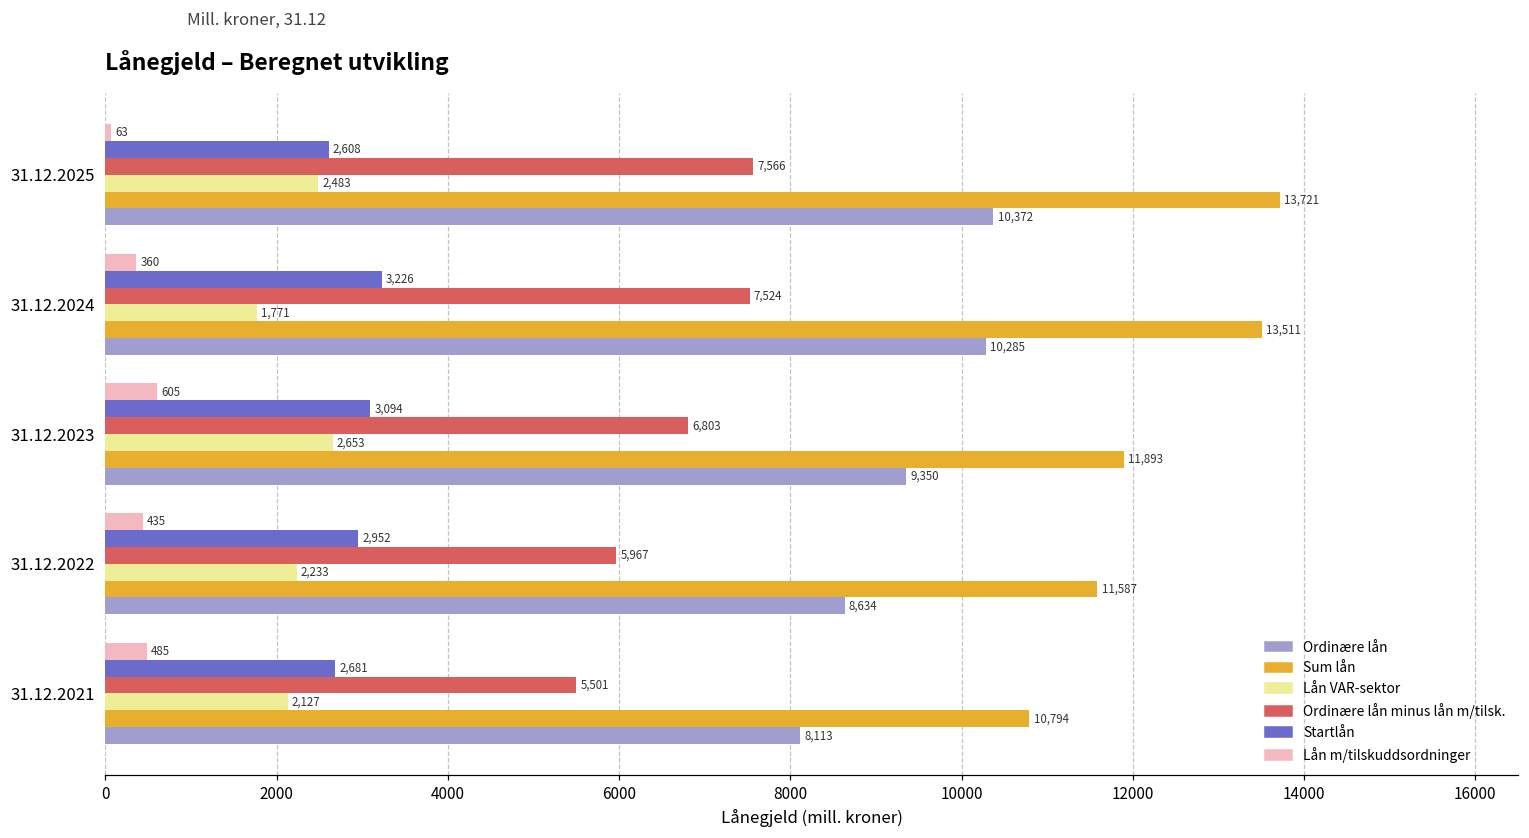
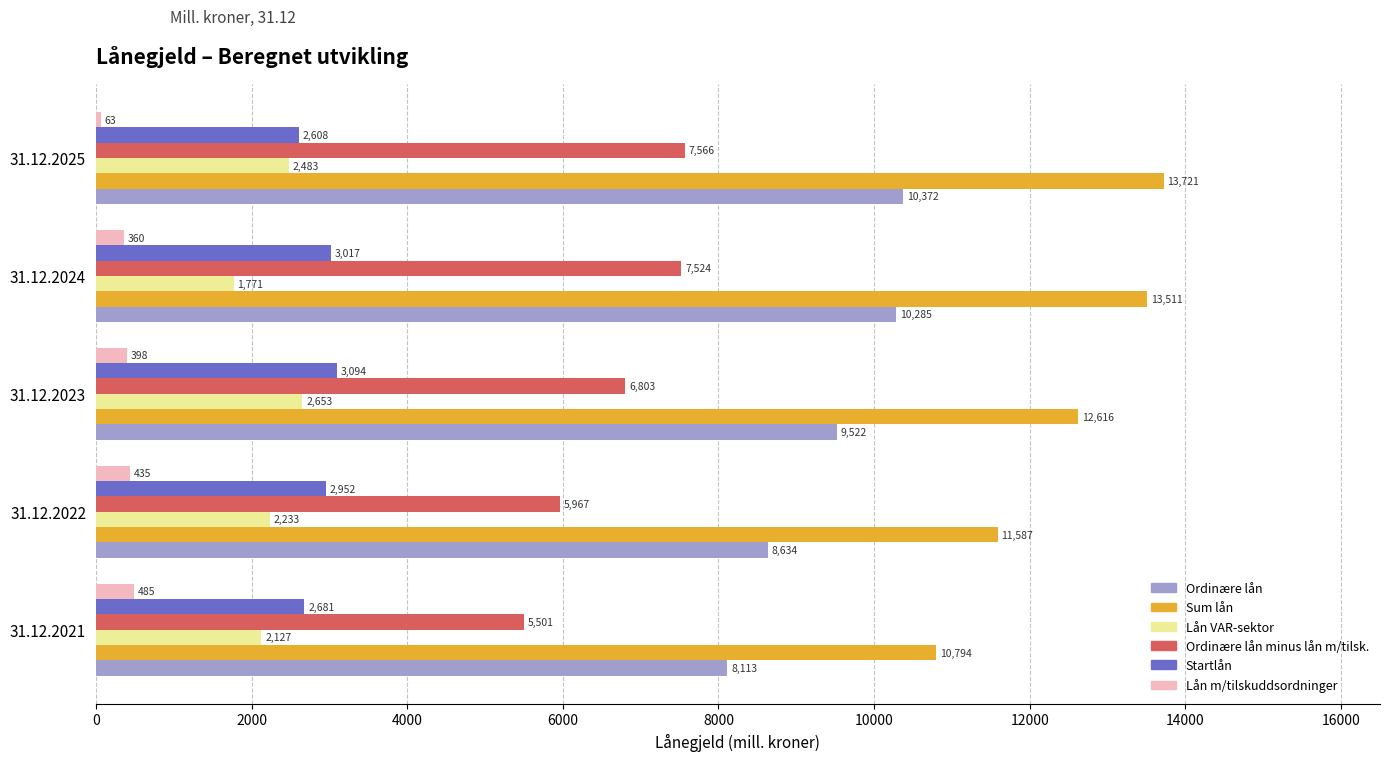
  {
    "Ordinære lån": {
      "31.12.2025": "10,372",
      "31.12.2024": "10,285",
-     "31.12.2023": "9,350",
+     "31.12.2023": "9,522",
      "31.12.2022": "8,634",
      "31.12.2021": "8,113"
    },
    "Sum lån": {
      "31.12.2025": "13,721",
      "31.12.2024": "13,511",
-     "31.12.2023": "11,893",
+     "31.12.2023": "12,616",
      "31.12.2022": "11,587",
      "31.12.2021": "10,794"
    },
    "Lån VAR-sektor": {
      "31.12.2025": "2,483",
      "31.12.2024": "1,771",
      "31.12.2023": "2,653",
      "31.12.2022": "2,233",
      "31.12.2021": "2,127"
    },
    "Ordinære lån minus lån m/tilsk.": {
      "31.12.2025": "7,566",
      "31.12.2024": "7,524",
      "31.12.2023": "6,803",
      "31.12.2022": "5,967",
      "31.12.2021": "5,501"
    },
    "Startlån": {
      "31.12.2025": "2,608",
-     "31.12.2024": "3,226",
+     "31.12.2024": "3,017",
      "31.12.2023": "3,094",
      "31.12.2022": "2,952",
      "31.12.2021": "2,681"
    },
    "Lån m/tilskuddsordninger": {
      "31.12.2025": "63",
      "31.12.2024": "360",
-     "31.12.2023": "605",
+     "31.12.2023": "398",
      "31.12.2022": "435",
      "31.12.2021": "485"
    }
  }
